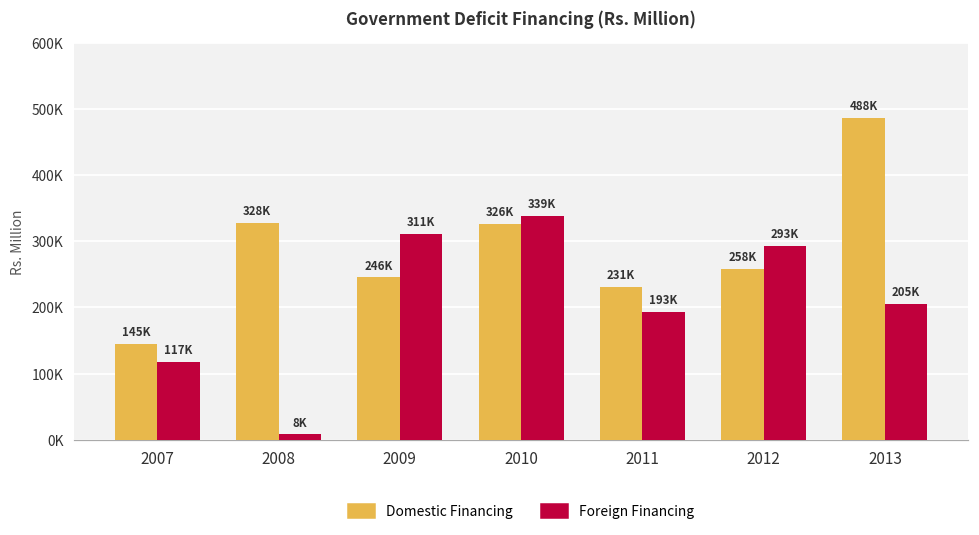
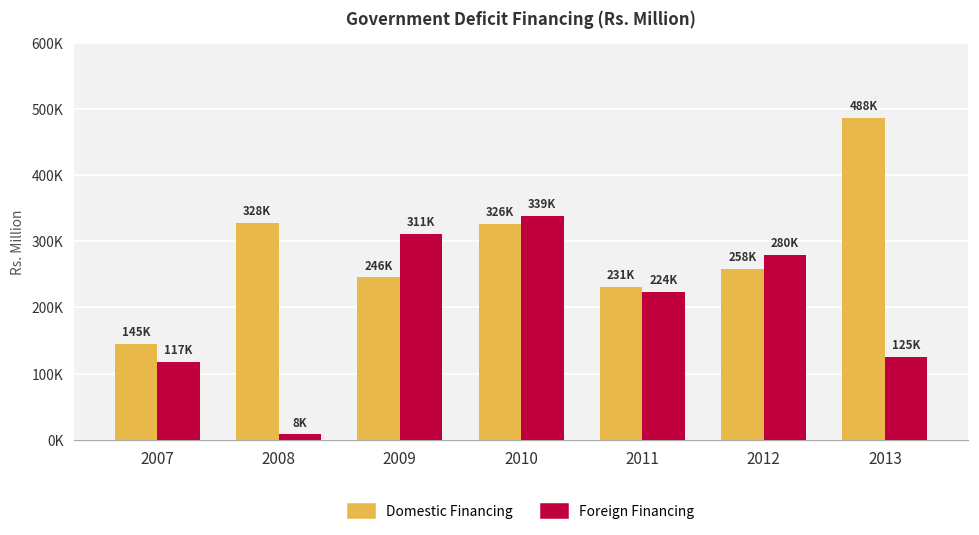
  {
    "Domestic Financing": {
      "2007": "145K",
      "2008": "328K",
      "2009": "246K",
      "2010": "326K",
      "2011": "231K",
      "2012": "258K",
      "2013": "488K"
    },
    "Foreign Financing": {
      "2007": "117K",
      "2008": "8K",
      "2009": "311K",
      "2010": "339K",
-     "2011": "193K",
-     "2012": "293K",
-     "2013": "205K"
+     "2011": "224K",
+     "2012": "280K",
+     "2013": "125K"
    }
  }
